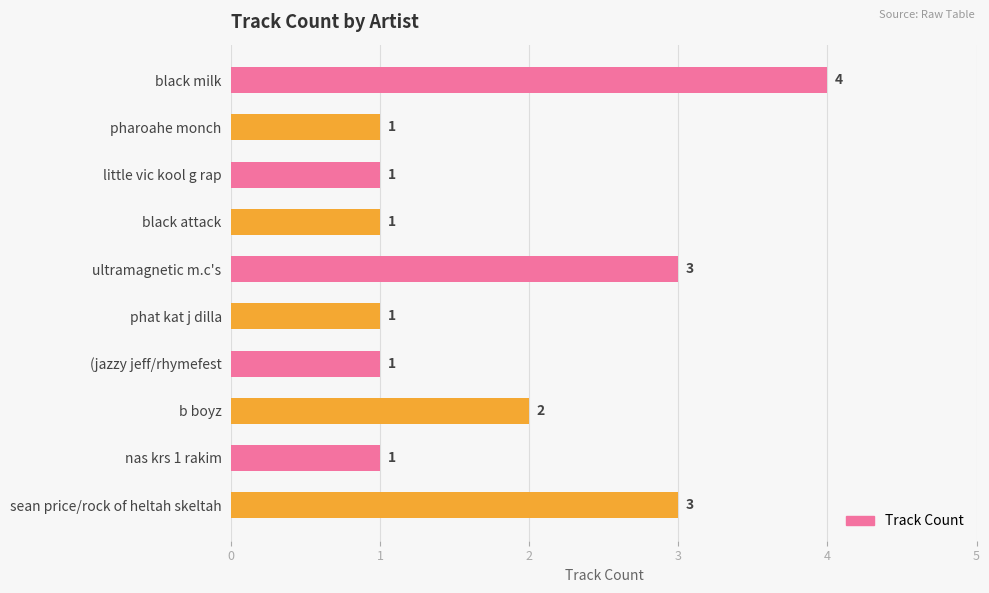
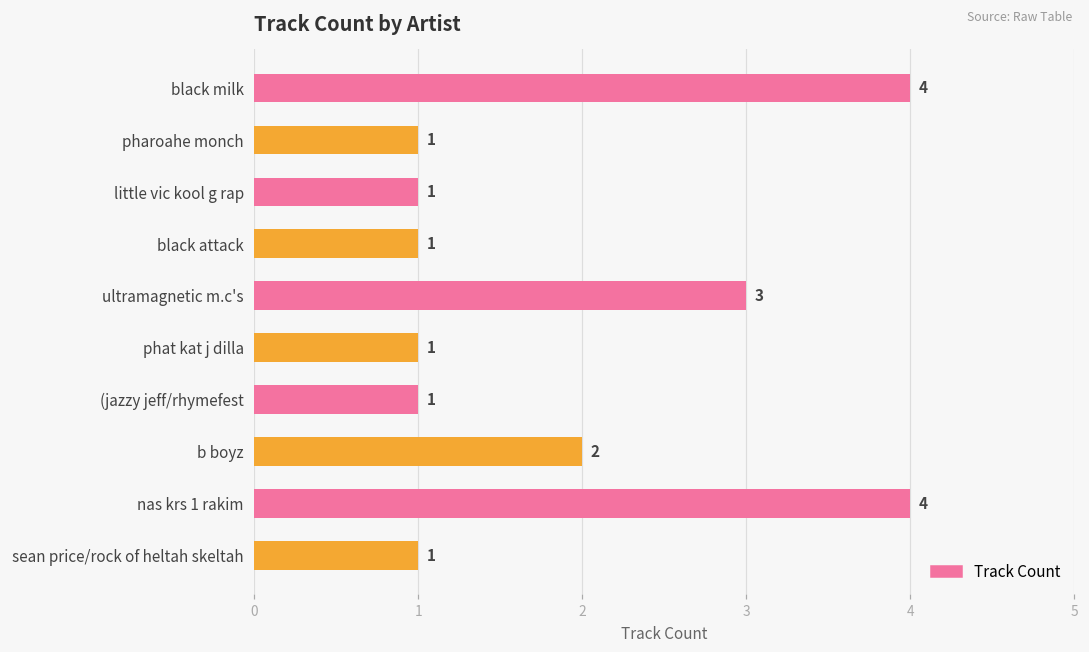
  {
    "black milk": 4,
    "pharoahe monch": 1,
    "little vic kool g rap": 1,
    "black attack": 1,
    "ultramagnetic m.c's": 3,
    "phat kat j dilla": 1,
    "(jazzy jeff/rhymefest": 1,
    "b boyz": 2,
-   "nas krs 1 rakim": 1,
-   "sean price/rock of heltah skeltah": 3
+   "nas krs 1 rakim": 4,
+   "sean price/rock of heltah skeltah": 1
  }
